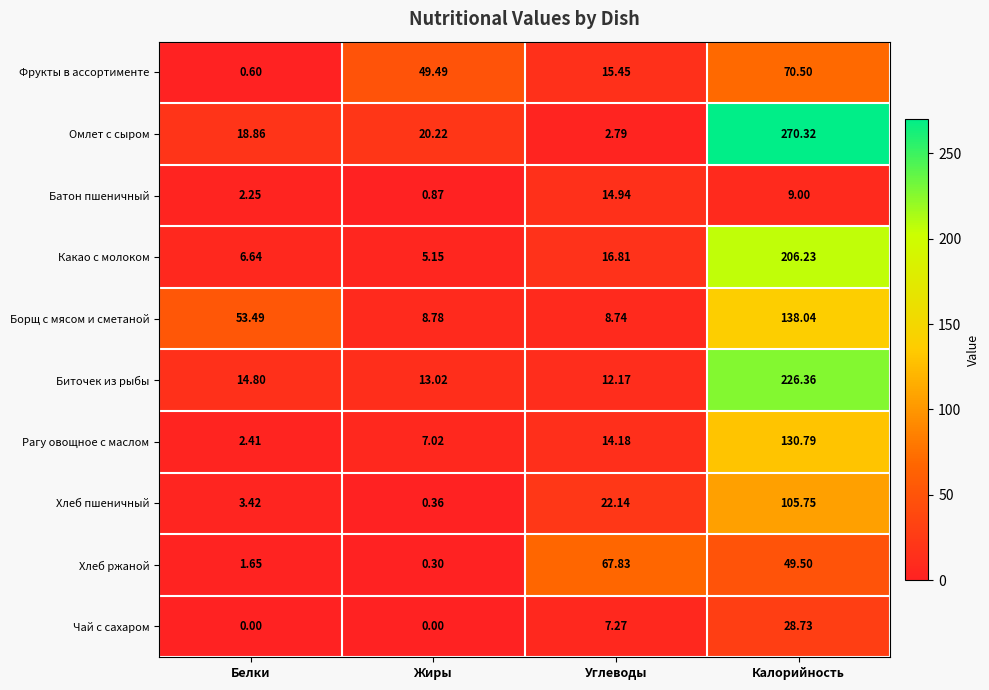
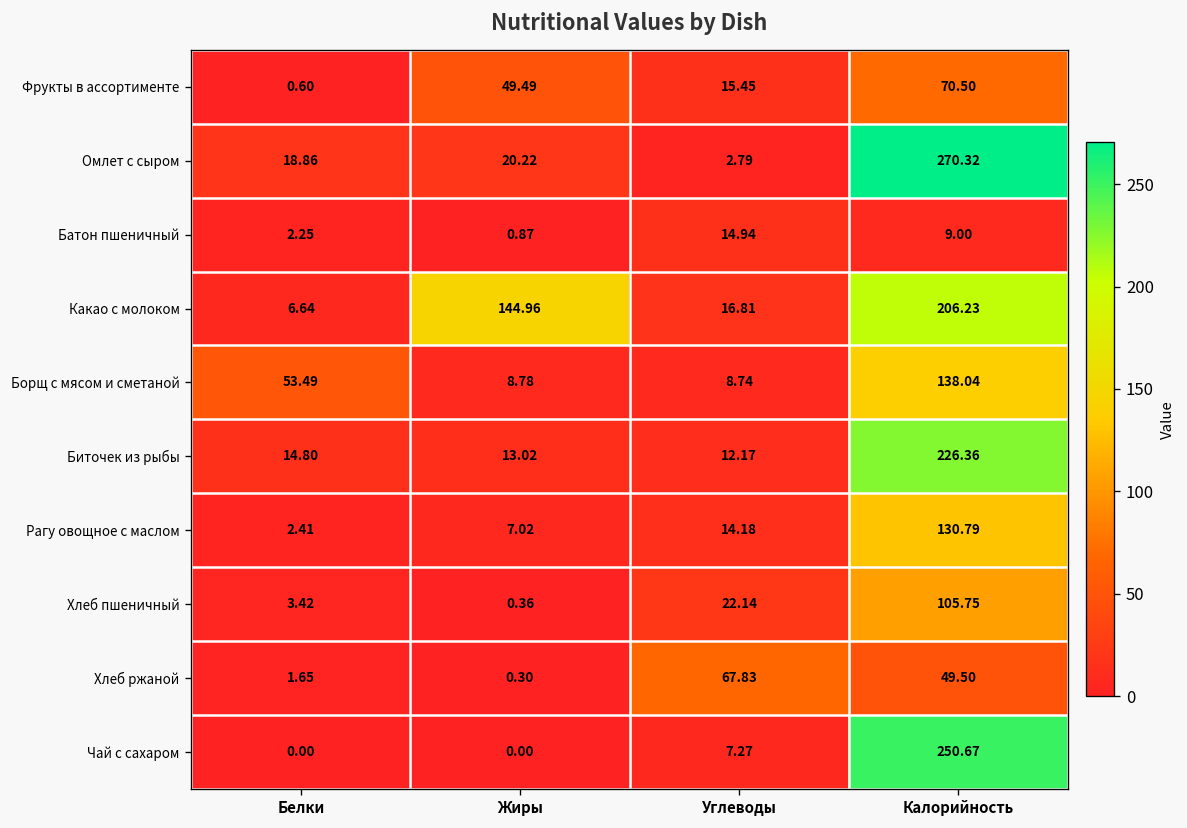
  {
    "Фрукты в ассортименте": {
      "Белки": 0.60,
      "Жиры": 49.49,
      "Углеводы": 15.45,
      "Калорийность": 70.50
    },
    "Омлет с сыром": {
      "Белки": 18.86,
      "Жиры": 20.22,
      "Углеводы": 2.79,
      "Калорийность": 270.32
    },
    "Батон пшеничный": {
      "Белки": 2.25,
      "Жиры": 0.87,
      "Углеводы": 14.94,
      "Калорийность": 9.00
    },
    "Какао с молоком": {
      "Белки": 6.64,
-     "Жиры": 5.15,
+     "Жиры": 144.96,
      "Углеводы": 16.81,
      "Калорийность": 206.23
    },
    "Борщ с мясом и сметаной": {
      "Белки": 53.49,
      "Жиры": 8.78,
      "Углеводы": 8.74,
      "Калорийность": 138.04
    },
    "Биточек из рыбы": {
      "Белки": 14.80,
      "Жиры": 13.02,
      "Углеводы": 12.17,
      "Калорийность": 226.36
    },
    "Рагу овощное с маслом": {
      "Белки": 2.41,
      "Жиры": 7.02,
      "Углеводы": 14.18,
      "Калорийность": 130.79
    },
    "Хлеб пшеничный": {
      "Белки": 3.42,
      "Жиры": 0.36,
      "Углеводы": 22.14,
      "Калорийность": 105.75
    },
    "Хлеб ржаной": {
      "Белки": 1.65,
      "Жиры": 0.30,
      "Углеводы": 67.83,
      "Калорийность": 49.50
    },
    "Чай с сахаром": {
      "Белки": 0.00,
      "Жиры": 0.00,
      "Углеводы": 7.27,
-     "Калорийность": 28.73
+     "Калорийность": 250.67
    }
  }
